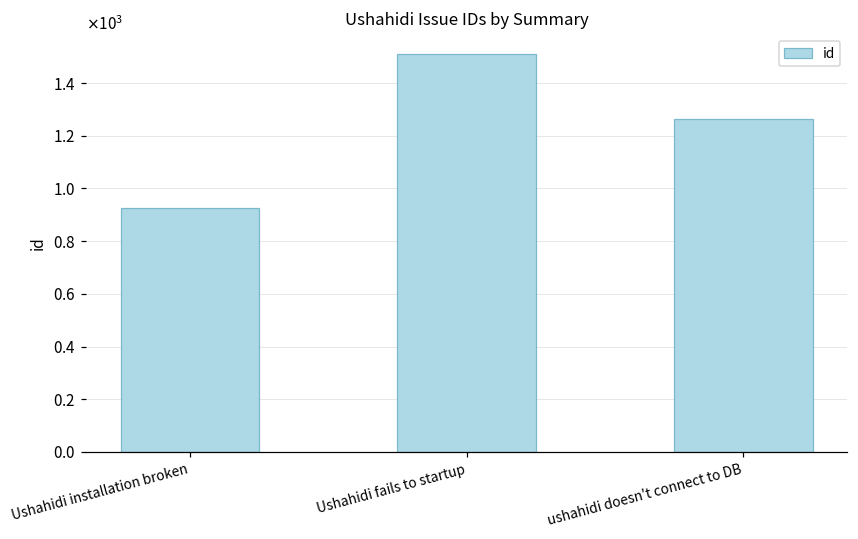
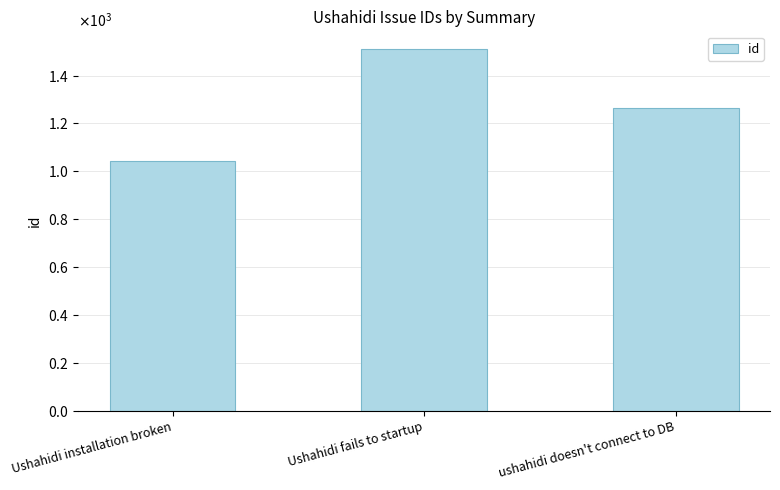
  {
-   "Ushahidi installation broken": 930,
+   "Ushahidi installation broken": 1040,
    "Ushahidi fails to startup": 1510,
    "ushahidi doesn't connect to DB": 1270
  }
